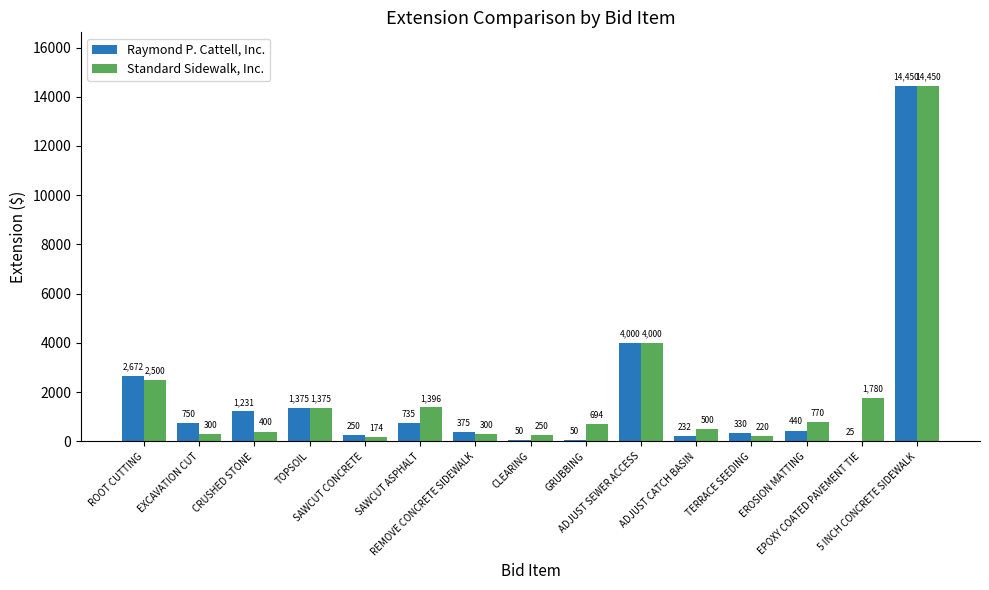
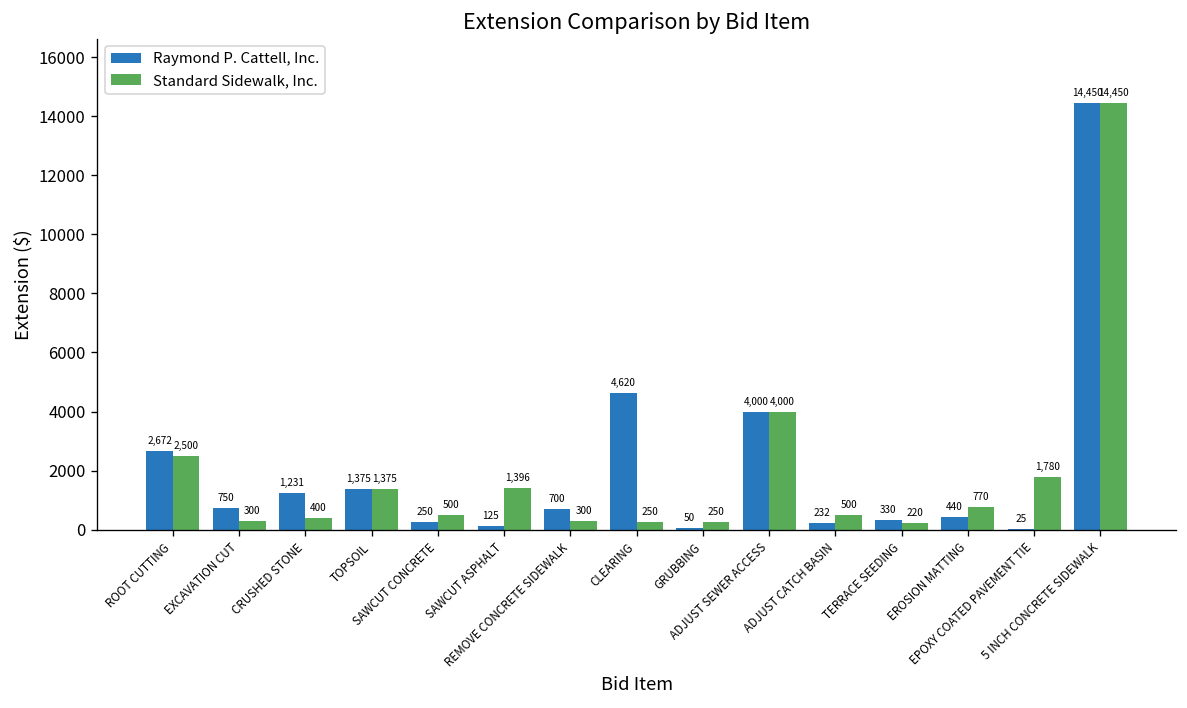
  {
    "Raymond P. Cattell, Inc.": {
      "ROOT CUTTING": "2,672",
      "EXCAVATION CUT": "750",
      "CRUSHED STONE": "1,231",
      "TOPSOIL": "1,375",
      "SAWCUT CONCRETE": "250",
-     "SAWCUT ASPHALT": "735",
-     "REMOVE CONCRETE SIDEWALK": "375",
-     "CLEARING": "50",
+     "SAWCUT ASPHALT": "125",
+     "REMOVE CONCRETE SIDEWALK": "700",
+     "CLEARING": "4,620",
      "GRUBBING": "50",
      "ADJUST SEWER ACCESS": "4,000",
      "ADJUST CATCH BASIN": "232",
      "TERRACE SEEDING": "330",
      "EROSION MATTING": "440",
      "EPOXY COATED PAVEMENT TIE": "25",
      "5 INCH CONCRETE SIDEWALK": "14,450"
    },
    "Standard Sidewalk, Inc.": {
      "ROOT CUTTING": "2,500",
      "EXCAVATION CUT": "300",
      "CRUSHED STONE": "400",
      "TOPSOIL": "1,375",
-     "SAWCUT CONCRETE": "174",
+     "SAWCUT CONCRETE": "500",
      "SAWCUT ASPHALT": "1,396",
      "REMOVE CONCRETE SIDEWALK": "300",
      "CLEARING": "250",
-     "GRUBBING": "694",
+     "GRUBBING": "250",
      "ADJUST SEWER ACCESS": "4,000",
      "ADJUST CATCH BASIN": "500",
      "TERRACE SEEDING": "220",
      "EROSION MATTING": "770",
      "EPOXY COATED PAVEMENT TIE": "1,780",
      "5 INCH CONCRETE SIDEWALK": "14,450"
    }
  }
